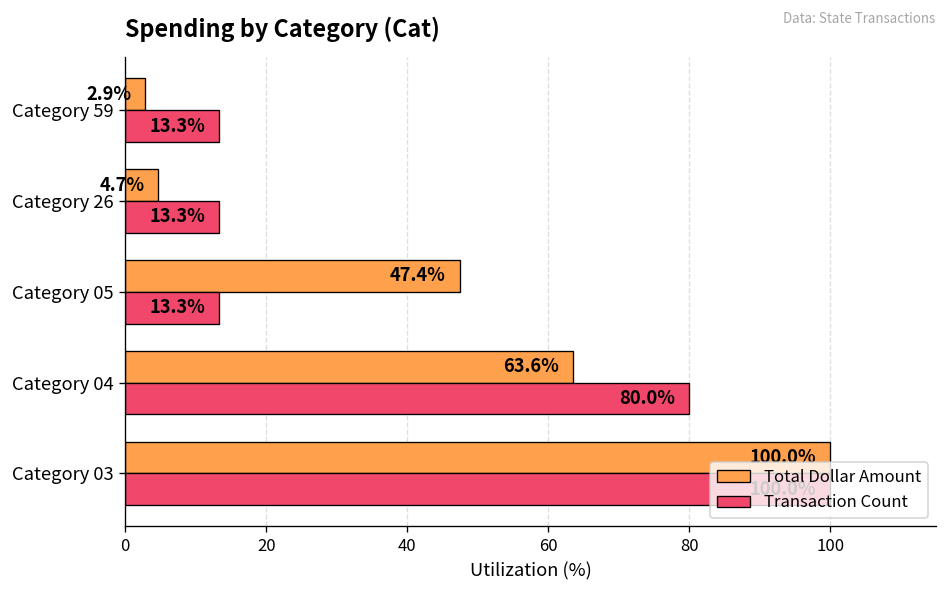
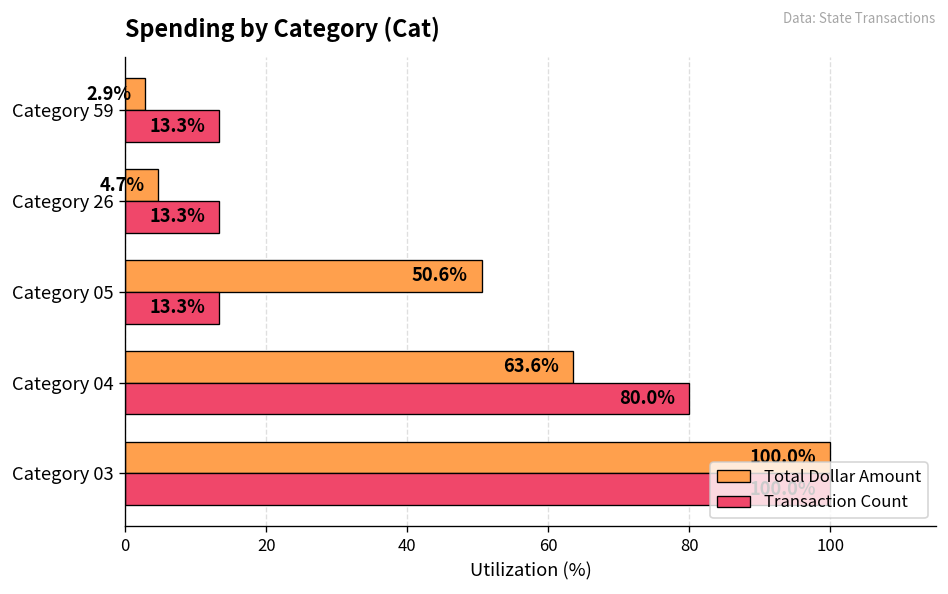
  {
    "Total Dollar Amount": {
      "Category 59": "2.9%",
      "Category 26": "4.7%",
-     "Category 05": "47.4%",
+     "Category 05": "50.6%",
      "Category 04": "63.6%"
    },
    "Transaction Count": {
      "Category 59": "13.3%",
      "Category 26": "13.3%",
      "Category 05": "13.3%",
      "Category 04": "80.0%"
    }
  }
